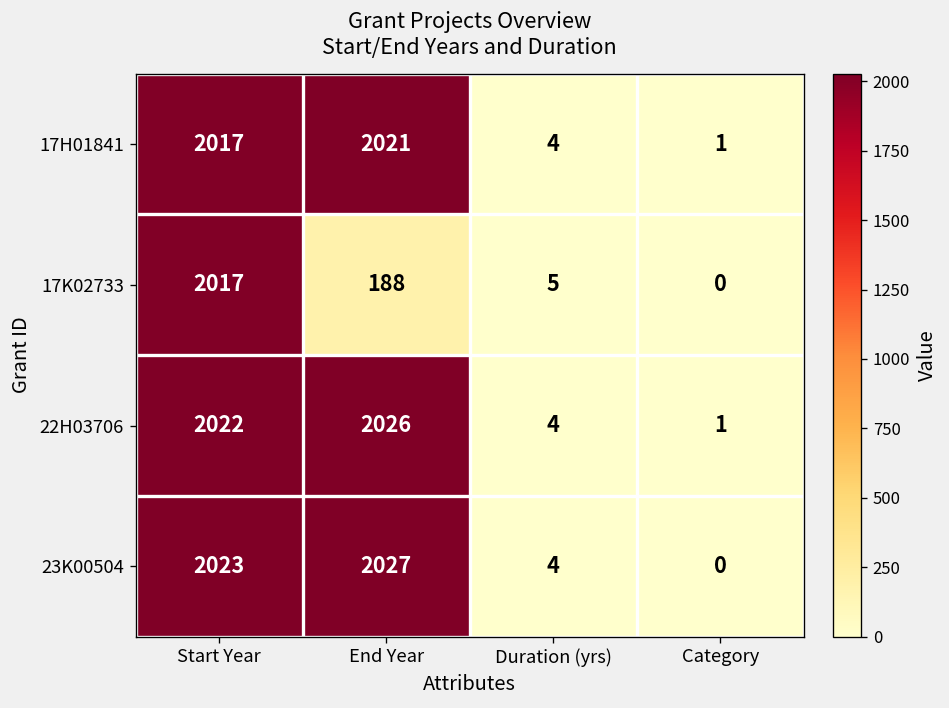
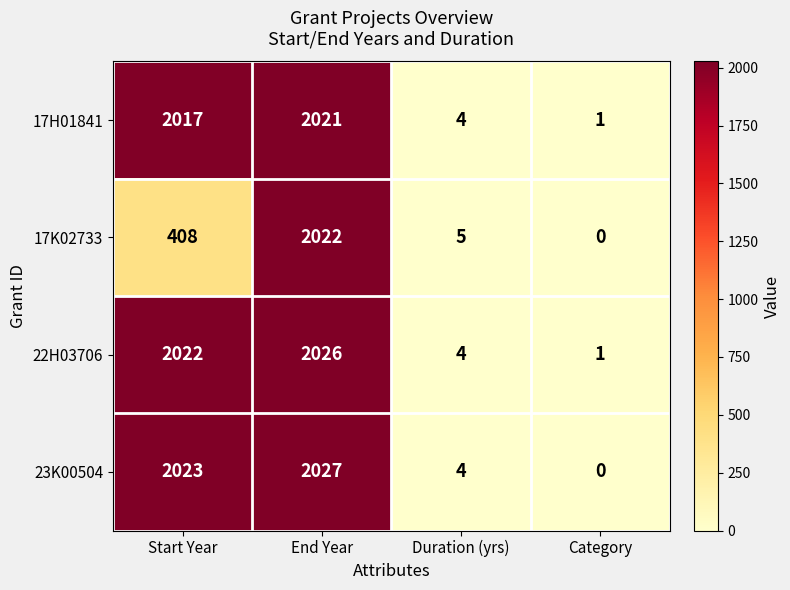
  {
    "17H01841": {
      "Start Year": 2017,
      "End Year": 2021,
      "Duration (yrs)": 4,
      "Category": 1
    },
    "17K02733": {
-     "Start Year": 2017,
-     "End Year": 188,
+     "Start Year": 408,
+     "End Year": 2022,
      "Duration (yrs)": 5,
      "Category": 0
    },
    "22H03706": {
      "Start Year": 2022,
      "End Year": 2026,
      "Duration (yrs)": 4,
      "Category": 1
    },
    "23K00504": {
      "Start Year": 2023,
      "End Year": 2027,
      "Duration (yrs)": 4,
      "Category": 0
    }
  }
